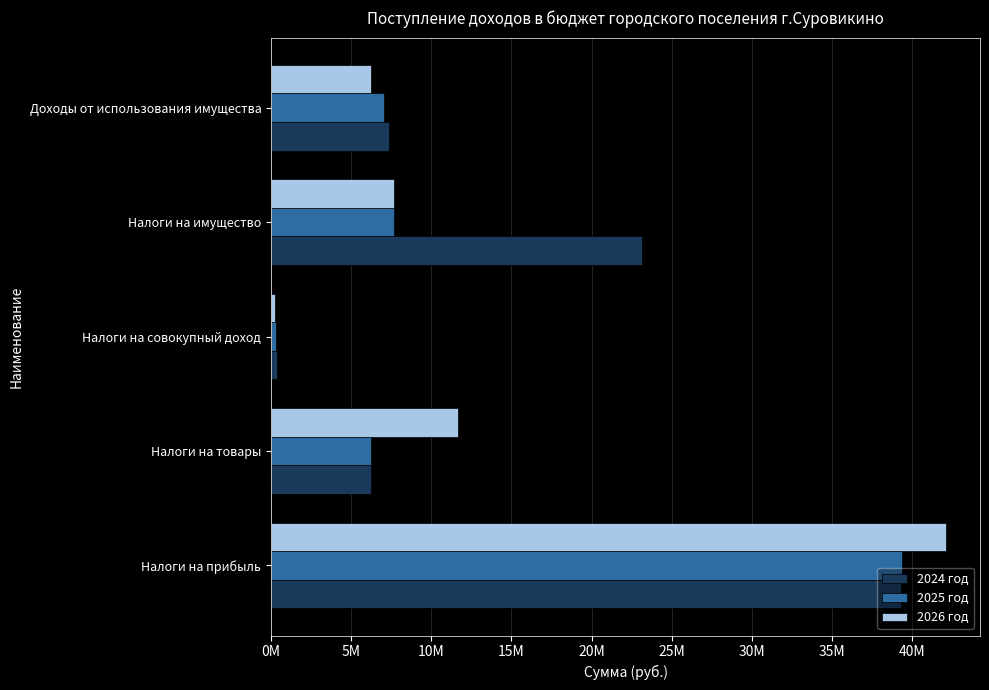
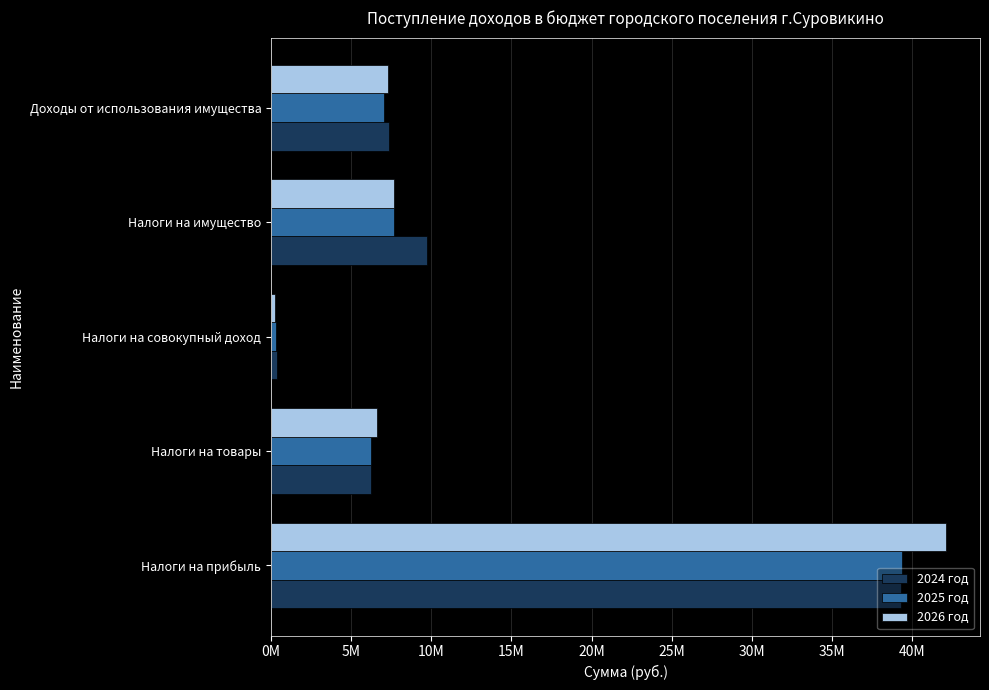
  {
    "2024 год": {
      "Доходы от использования имущества": 7400000,
-     "Налоги на имущество": 23100000,
+     "Налоги на имущество": 9700000,
      "Налоги на совокупный доход": 400000,
      "Налоги на товары": 6300000
    },
    "2025 год": {
      "Доходы от использования имущества": 7100000,
      "Налоги на имущество": 7700000,
      "Налоги на совокупный доход": 300000,
      "Налоги на товары": 6200000,
      "Налоги на прибыль": 39400000
    },
    "2026 год": {
-     "Доходы от использования имущества": 6200000,
+     "Доходы от использования имущества": 7300000,
      "Налоги на имущество": 7700000,
      "Налоги на совокупный доход": 300000,
-     "Налоги на товары": 11700000,
+     "Налоги на товары": 6600000,
      "Налоги на прибыль": 42100000
    }
  }
